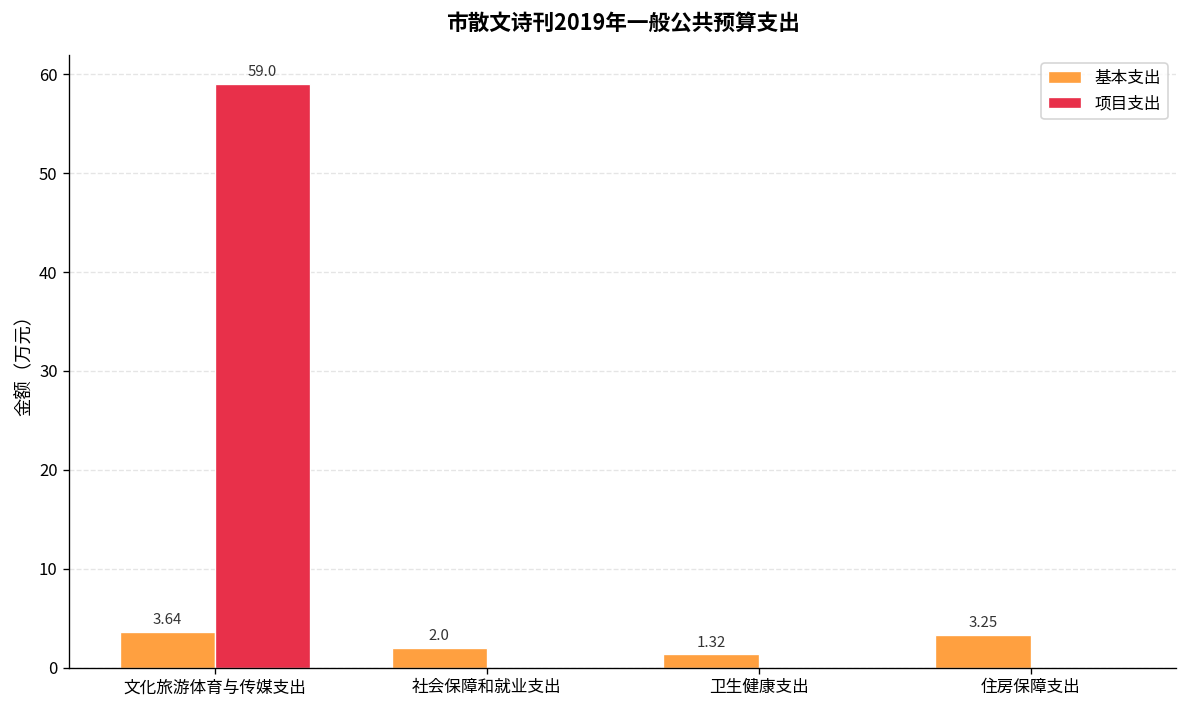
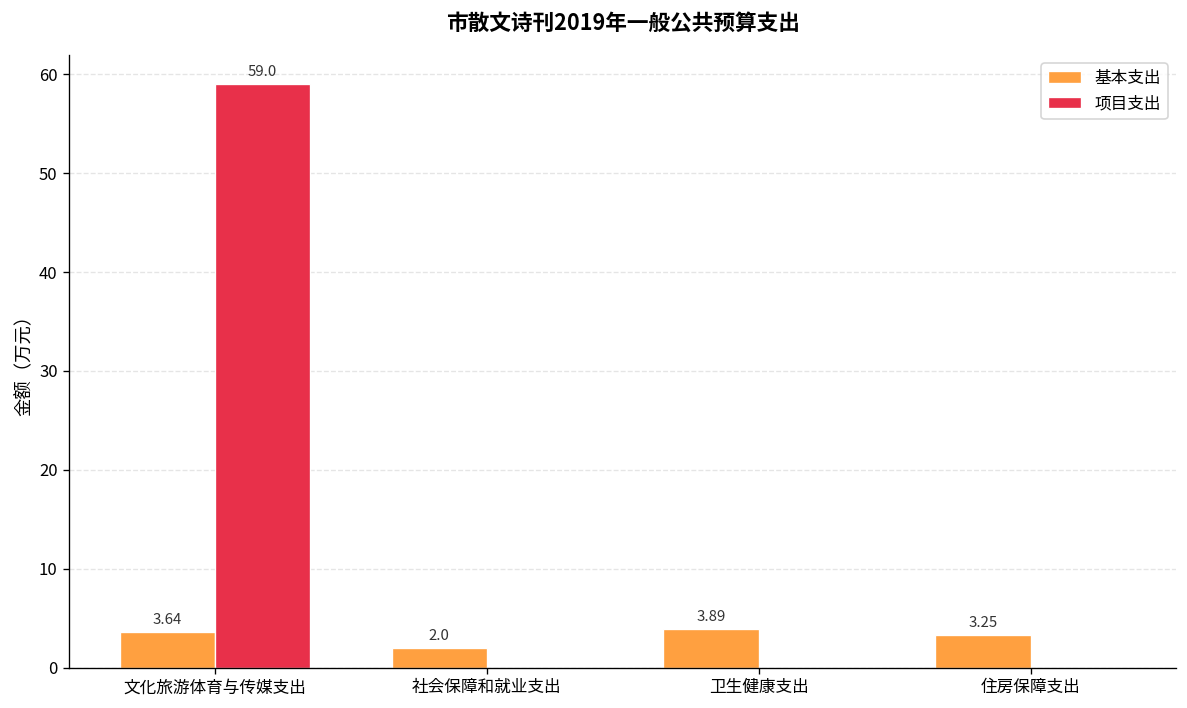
  {
    "基本支出": {
      "文化旅游体育与传媒支出": 3.64,
      "社会保障和就业支出": 2.0,
-     "卫生健康支出": 1.32,
+     "卫生健康支出": 3.89,
      "住房保障支出": 3.25
    },
    "项目支出": {
      "文化旅游体育与传媒支出": 59.0
    }
  }
